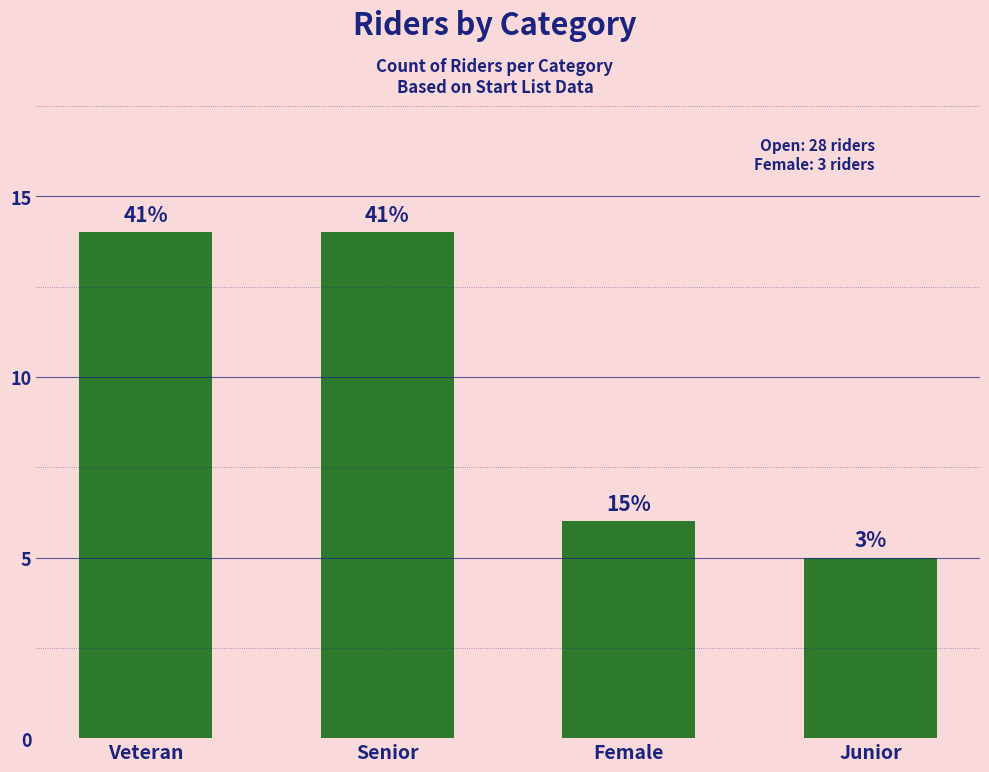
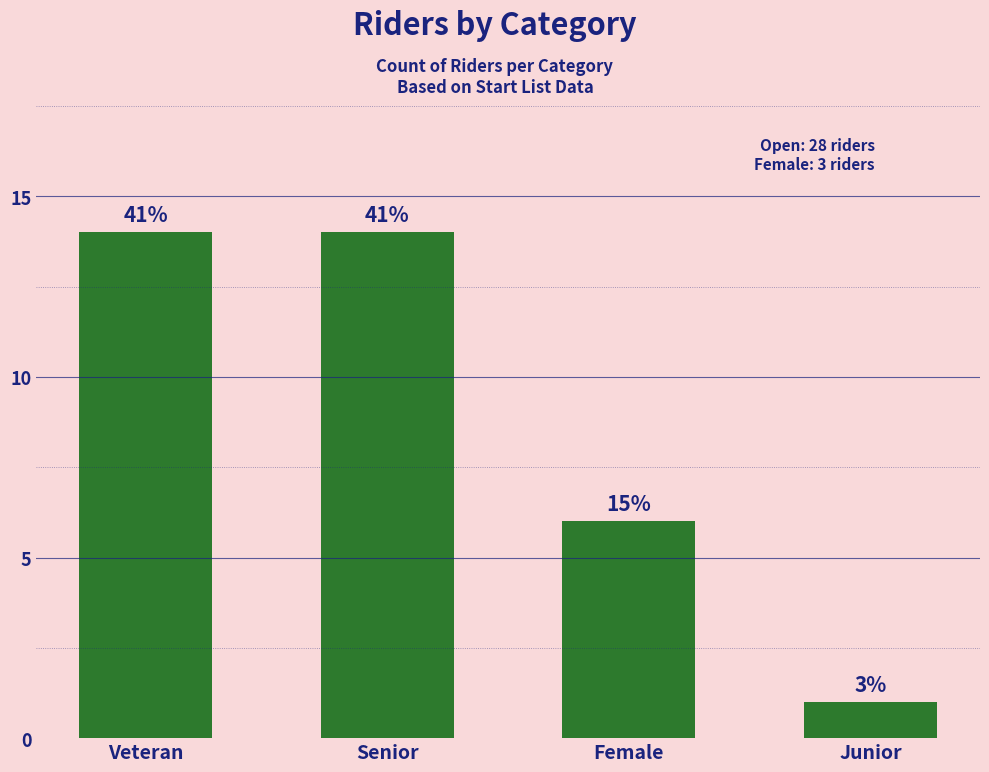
  {
-   "Junior": 5
+   "Junior": 1
  }
